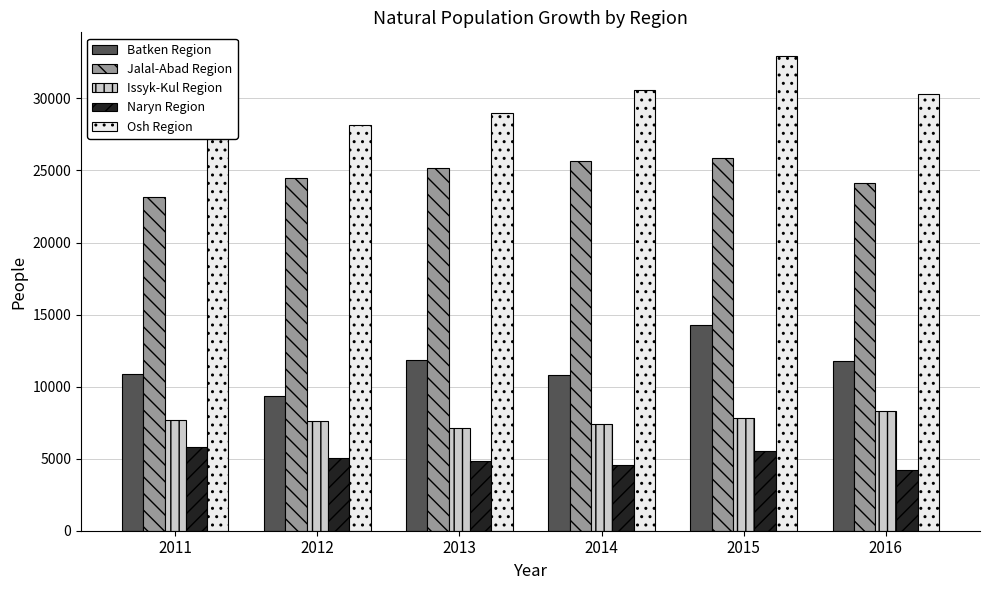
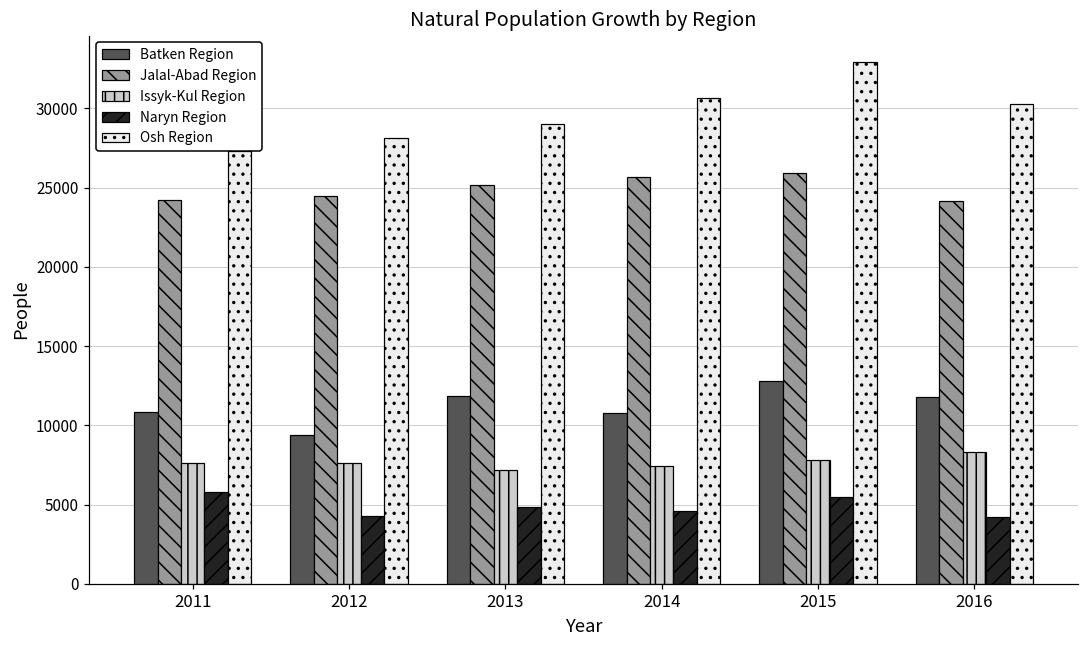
  {
    "Batken Region": {
      "2011": 10900,
      "2012": 9400,
      "2013": 11800,
      "2014": 10800,
-     "2015": 14300,
+     "2015": 12800,
      "2016": 11800
    },
    "Jalal-Abad Region": {
-     "2011": 23200,
+     "2011": 24200,
      "2012": 24500,
      "2013": 25200,
      "2014": 25600,
      "2015": 25900,
      "2016": 24100
    },
    "Naryn Region": {
      "2011": 5800,
-     "2012": 5000,
+     "2012": 4300,
      "2013": 4800,
      "2014": 4600,
      "2015": 5500,
      "2016": 4200
    }
  }
